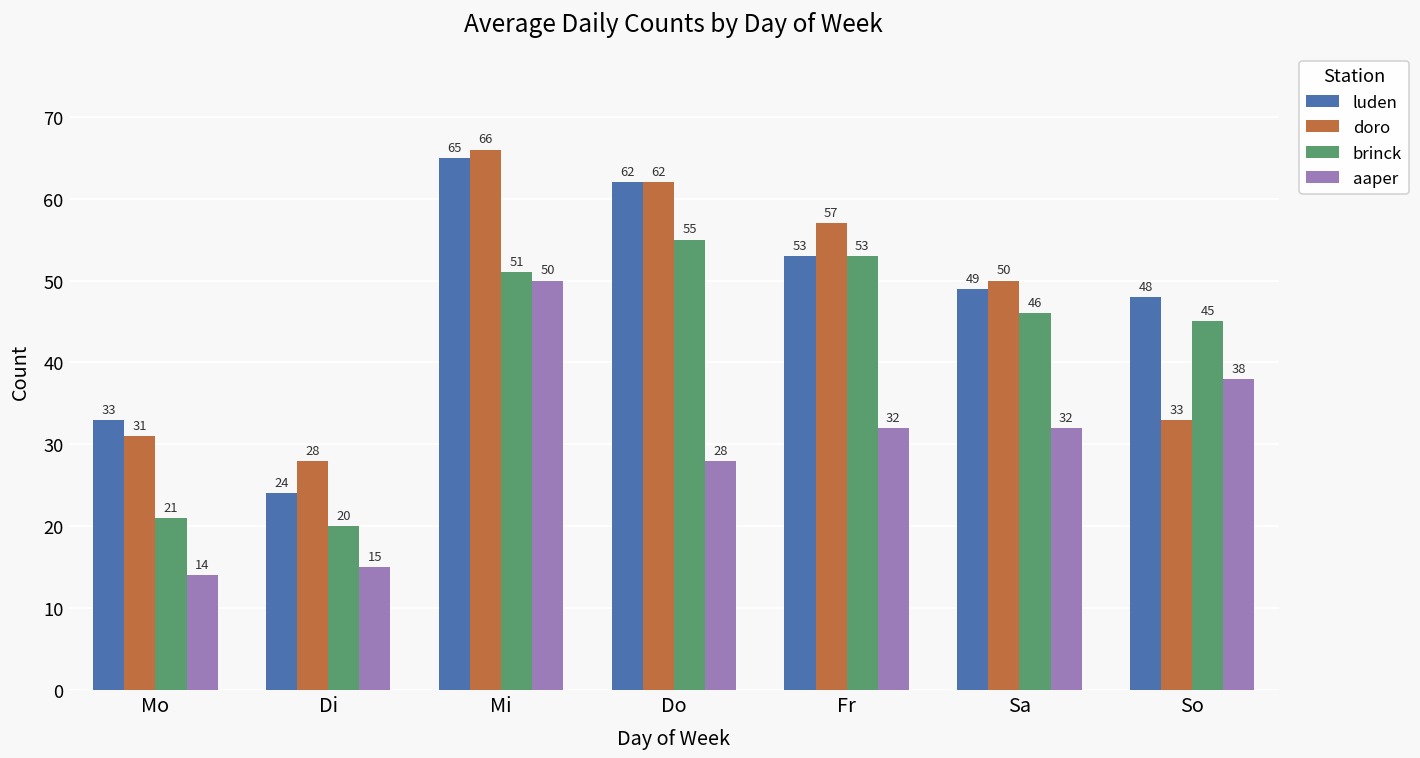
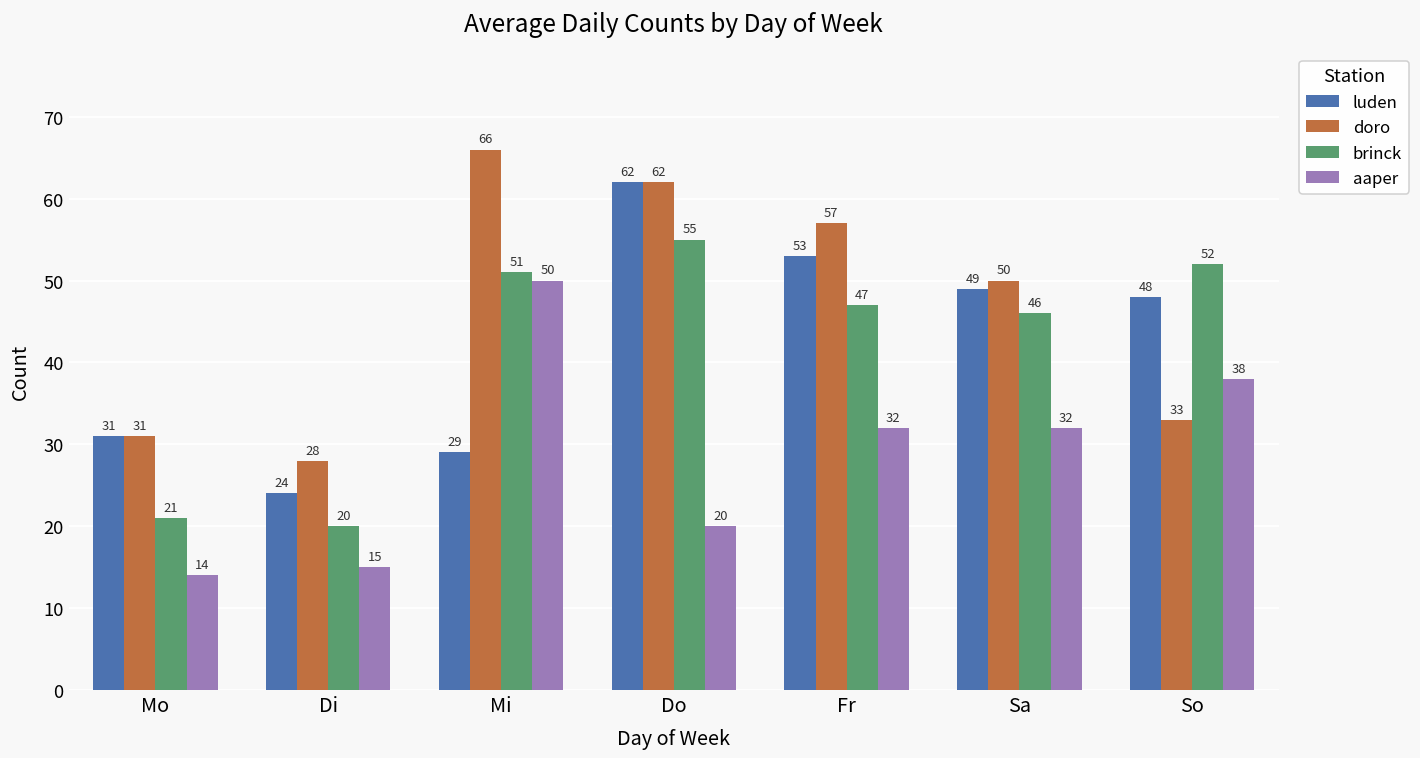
  {
    "luden": {
-     "Mo": 33,
+     "Mo": 31,
      "Di": 24,
-     "Mi": 65,
+     "Mi": 29,
      "Do": 62,
      "Fr": 53,
      "Sa": 49,
      "So": 48
    },
    "doro": {
      "Mo": 31,
      "Di": 28,
      "Mi": 66,
      "Do": 62,
      "Fr": 57,
      "Sa": 50,
      "So": 33
    },
    "brinck": {
      "Mo": 21,
      "Di": 20,
      "Mi": 51,
      "Do": 55,
-     "Fr": 53,
+     "Fr": 47,
      "Sa": 46,
-     "So": 45
+     "So": 52
    },
    "aaper": {
      "Mo": 14,
      "Di": 15,
      "Mi": 50,
-     "Do": 28,
+     "Do": 20,
      "Fr": 32,
      "Sa": 32,
      "So": 38
    }
  }
